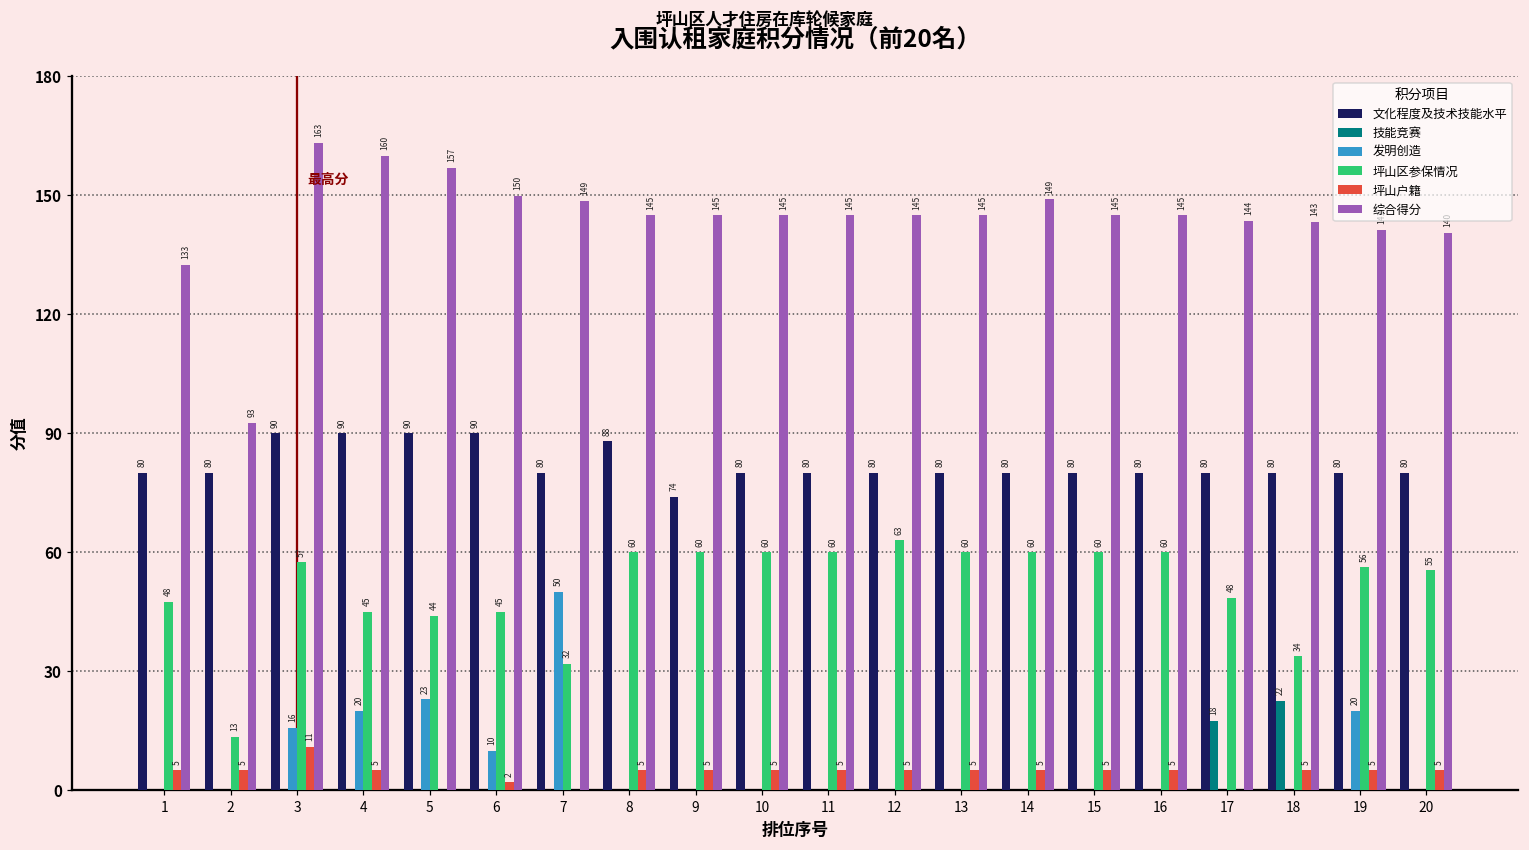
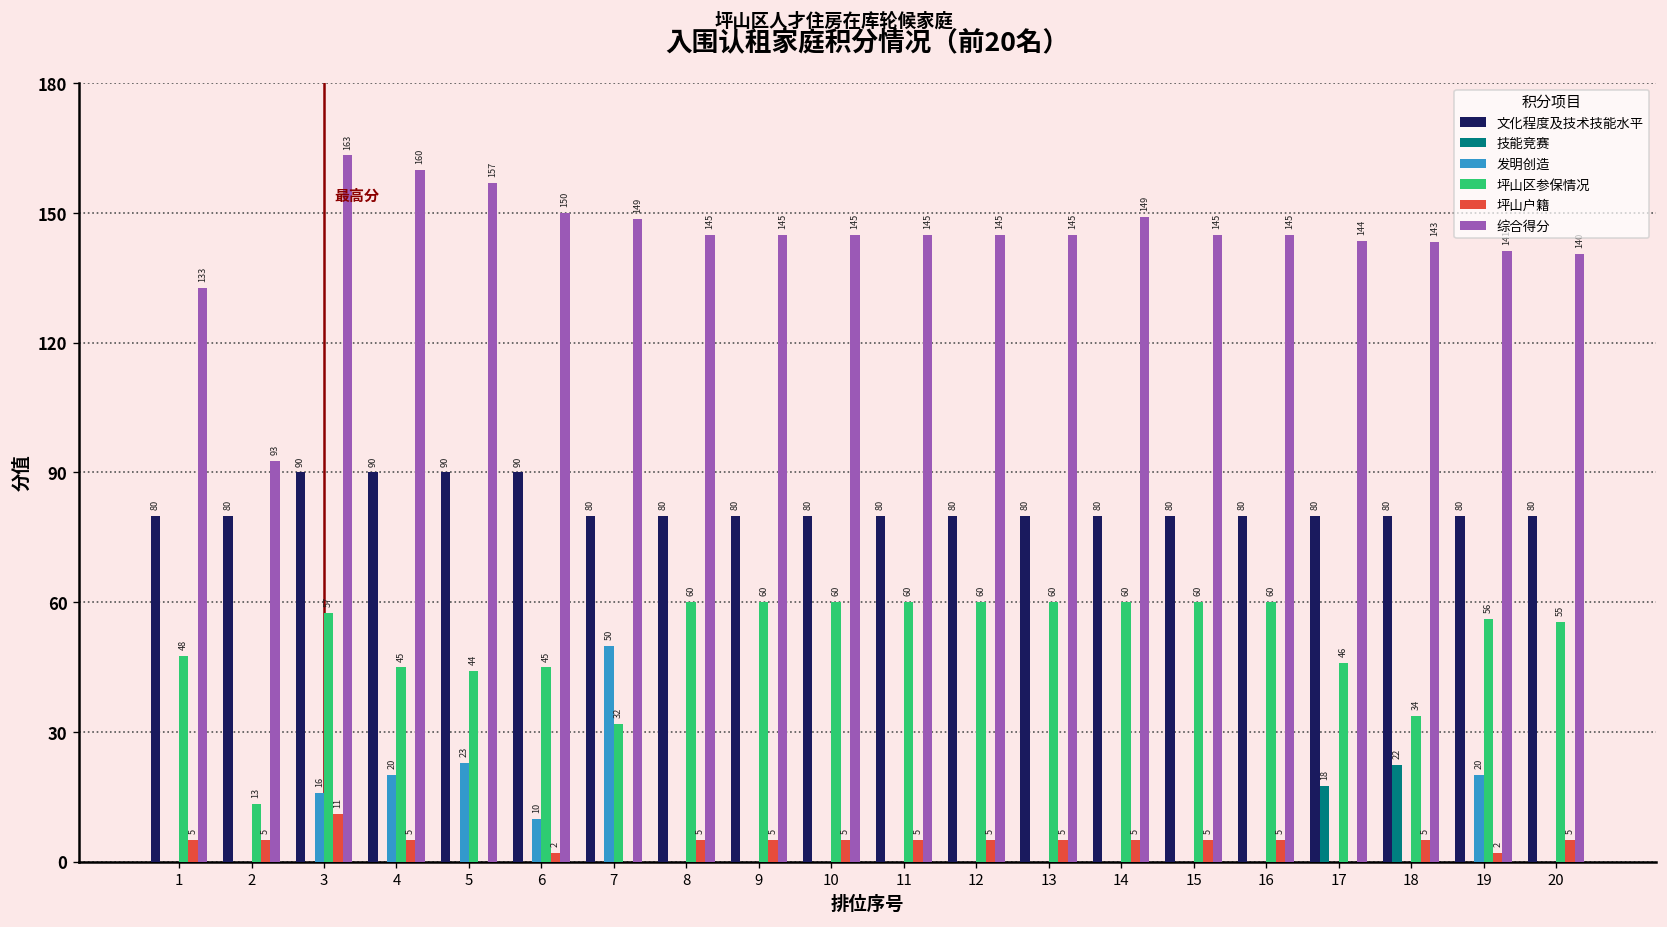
  {
    "文化程度及技术技能水平": {
      "1": 80,
      "2": 80,
      "3": 90,
      "4": 90,
      "5": 90,
      "6": 90,
      "7": 80,
-     "8": 88,
-     "9": 74,
+     "8": 80,
+     "9": 80,
      "10": 80,
      "11": 80,
      "12": 80,
      "13": 80,
      "14": 80,
      "15": 80,
      "16": 80,
      "17": 80,
      "18": 80,
      "19": 80,
      "20": 80
    },
    "技能竞赛": {
      "17": 18,
      "18": 22
    },
    "发明创造": {
      "3": 16,
      "4": 20,
      "5": 23,
      "6": 10,
      "7": 50,
      "19": 20
    },
    "坪山区参保情况": {
      "1": 48,
      "2": 13,
      "3": 57,
      "4": 45,
      "5": 44,
      "6": 45,
      "7": 32,
      "8": 60,
      "9": 60,
      "10": 60,
      "11": 60,
-     "12": 63,
+     "12": 60,
      "13": 60,
      "14": 60,
      "15": 60,
      "16": 60,
-     "17": 48,
+     "17": 46,
      "18": 34,
      "19": 56,
      "20": 55
    },
    "坪山户籍": {
      "1": 5,
      "2": 5,
      "3": 11,
      "4": 5,
      "6": 2,
      "8": 5,
      "9": 5,
      "10": 5,
      "11": 5,
      "12": 5,
      "13": 5,
      "14": 5,
      "15": 5,
      "16": 5,
      "18": 5,
-     "19": 5,
+     "19": 2,
      "20": 5
    },
    "综合得分": {
      "1": 133,
      "2": 93,
      "3": 163,
      "4": 160,
      "5": 157,
      "6": 150,
      "7": 149,
      "8": 145,
      "9": 145,
      "10": 145,
      "11": 145,
      "12": 145,
      "13": 145,
      "14": 149,
      "15": 145,
      "16": 145,
      "17": 144,
      "18": 143
    }
  }
